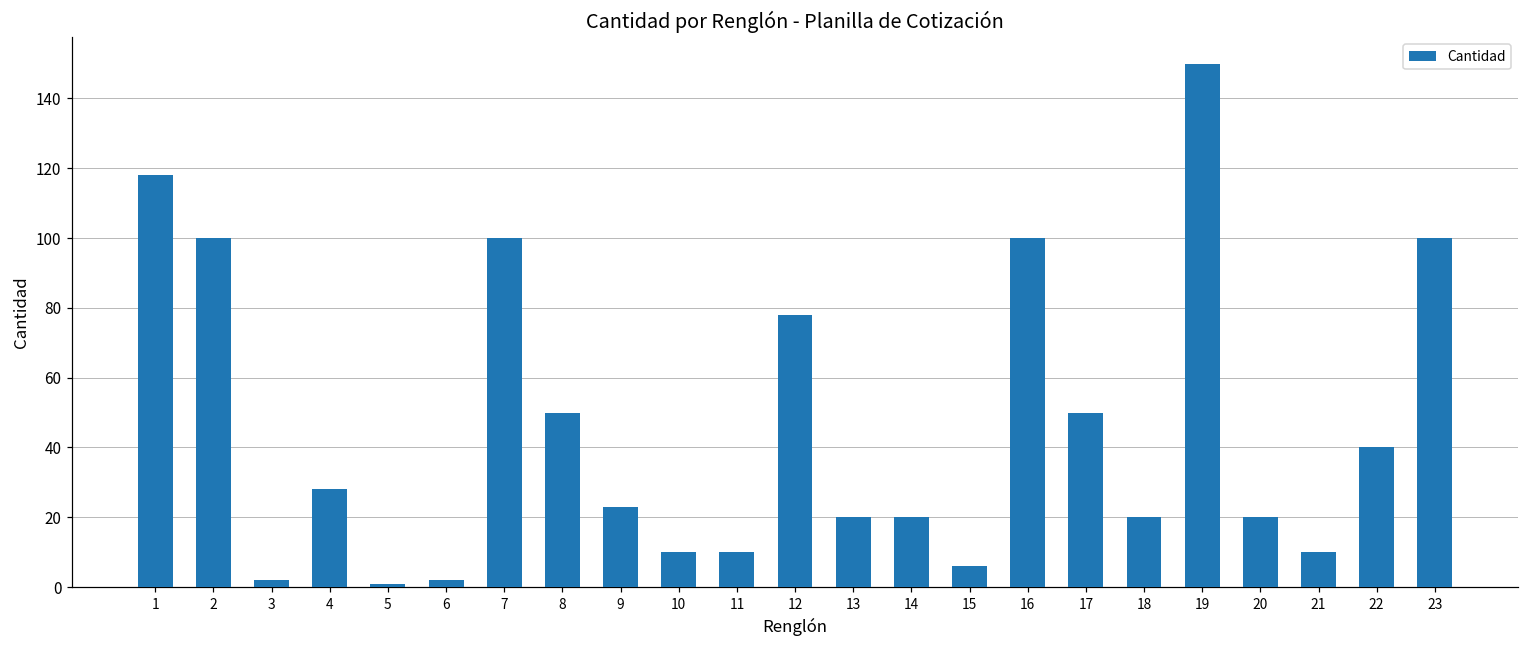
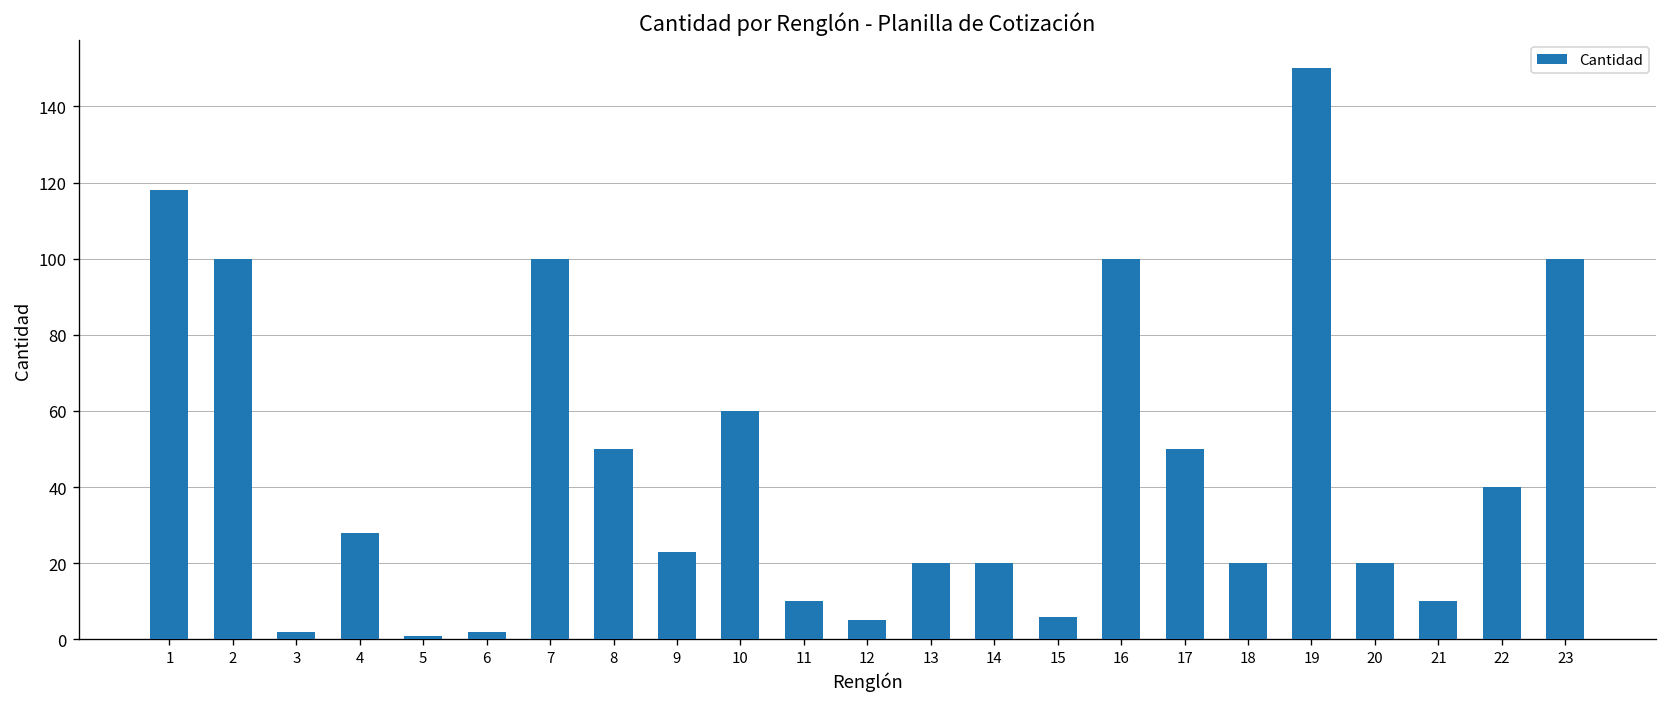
  {
    "1": 118,
    "2": 100,
    "3": 2,
    "4": 28,
    "5": 1,
    "6": 2,
    "7": 100,
    "8": 50,
    "9": 23,
-   "10": 10,
+   "10": 60,
    "11": 10,
-   "12": 78,
+   "12": 5,
    "13": 20,
    "14": 20,
    "15": 6,
    "16": 100,
    "17": 50,
    "18": 20,
    "19": 150,
    "20": 20,
    "21": 10,
    "22": 40,
    "23": 100
  }
